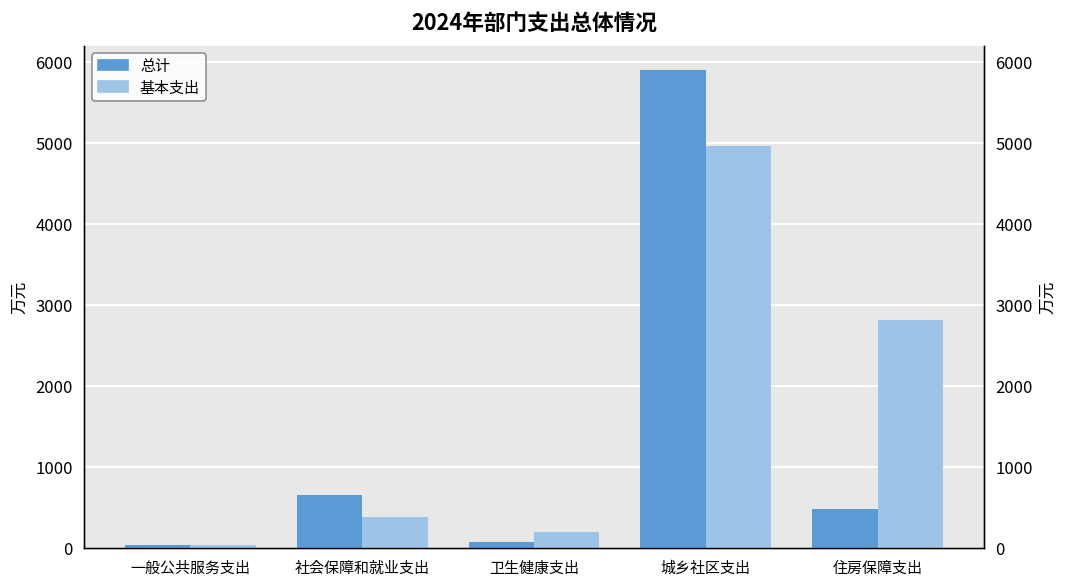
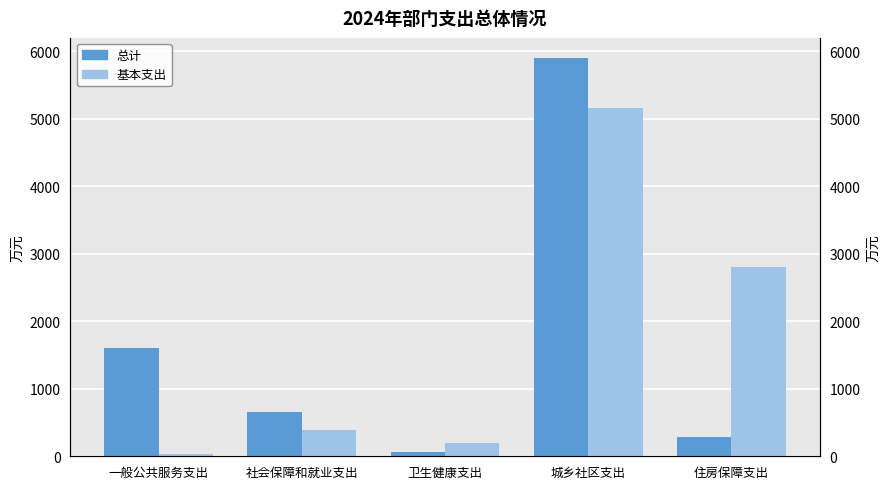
  {
    "总计": {
-     "一般公共服务支出": 0,
+     "一般公共服务支出": 1600,
      "社会保障和就业支出": 700,
      "卫生健康支出": 100,
      "城乡社区支出": 5900,
-     "住房保障支出": 500
+     "住房保障支出": 300
    },
    "基本支出": {
      "社会保障和就业支出": 400,
      "卫生健康支出": 200,
-     "城乡社区支出": 5000,
+     "城乡社区支出": 5200,
      "住房保障支出": 2800
    }
  }
